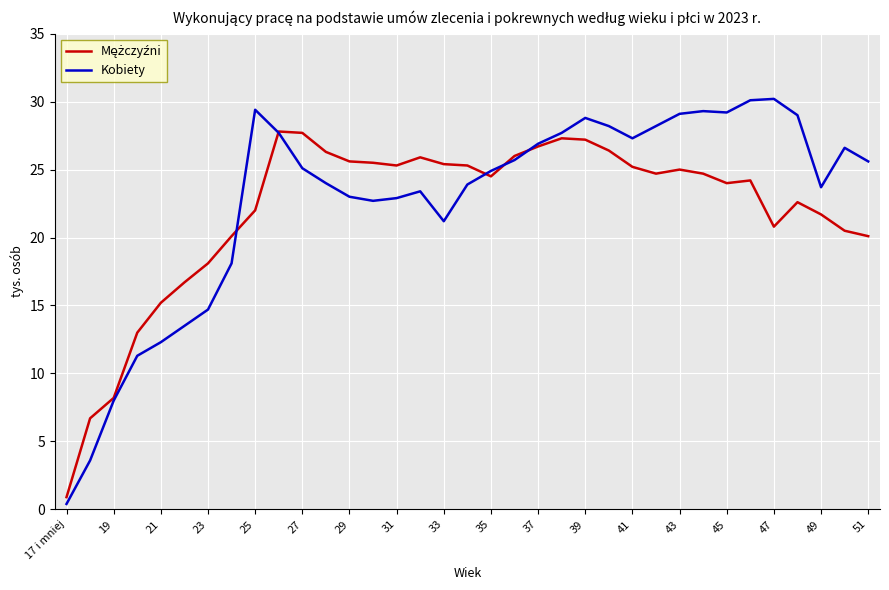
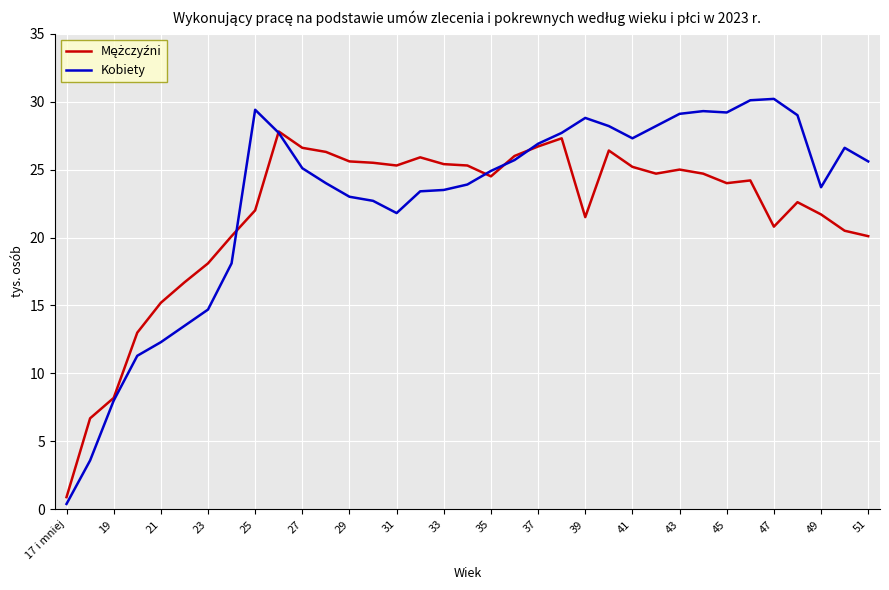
  {
    "Mężczyźni": {
      "17 i mniej": 0.9,
      "19": 8.2,
      "21": 15.2,
      "23": 18.1,
      "25": 22.0,
-     "27": 27.7,
+     "27": 26.6,
      "29": 25.6,
      "31": 25.3,
      "33": 25.4,
      "35": 24.5,
      "37": 26.7,
-     "39": 27.2,
+     "39": 21.5,
      "41": 25.2,
      "43": 25.0,
      "45": 24.0,
      "47": 20.8,
      "49": 21.7,
      "51": 20.1
    },
    "Kobiety": {
      "17 i mniej": 0.4,
      "19": 8.0,
      "21": 12.3,
      "23": 14.7,
      "25": 29.4,
      "27": 25.1,
      "29": 23.0,
-     "31": 22.9,
-     "33": 21.2,
+     "31": 21.8,
+     "33": 23.5,
      "35": 24.9,
      "37": 26.9,
      "39": 28.8,
      "41": 27.3,
      "43": 29.1,
      "45": 29.2,
      "47": 30.2,
      "49": 23.7,
      "51": 25.6
    }
  }
